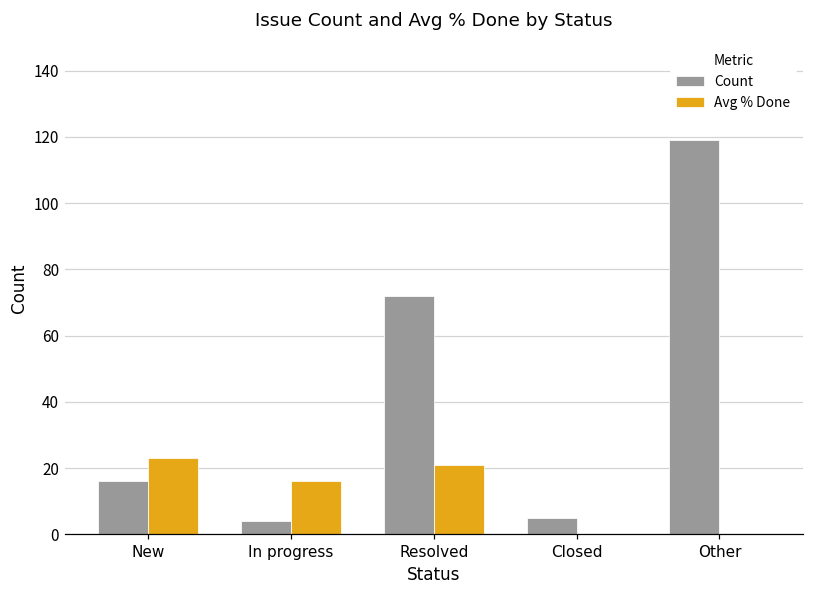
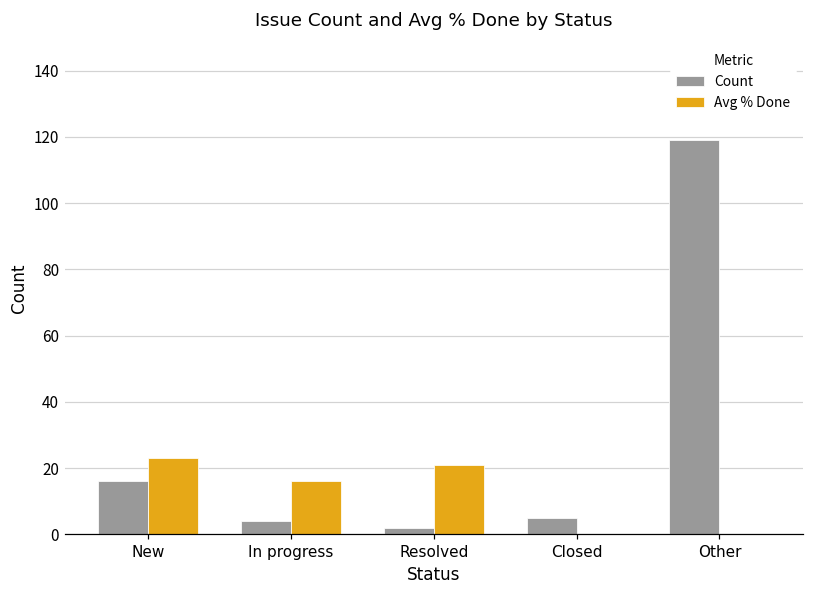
  {
    "Count": {
      "New": 16,
      "In progress": 4,
-     "Resolved": 72,
+     "Resolved": 2,
      "Closed": 5,
      "Other": 119
    },
    "Avg % Done": {
      "New": 23,
      "In progress": 16,
      "Resolved": 21,
      "Closed": 0,
      "Other": 0
    }
  }
